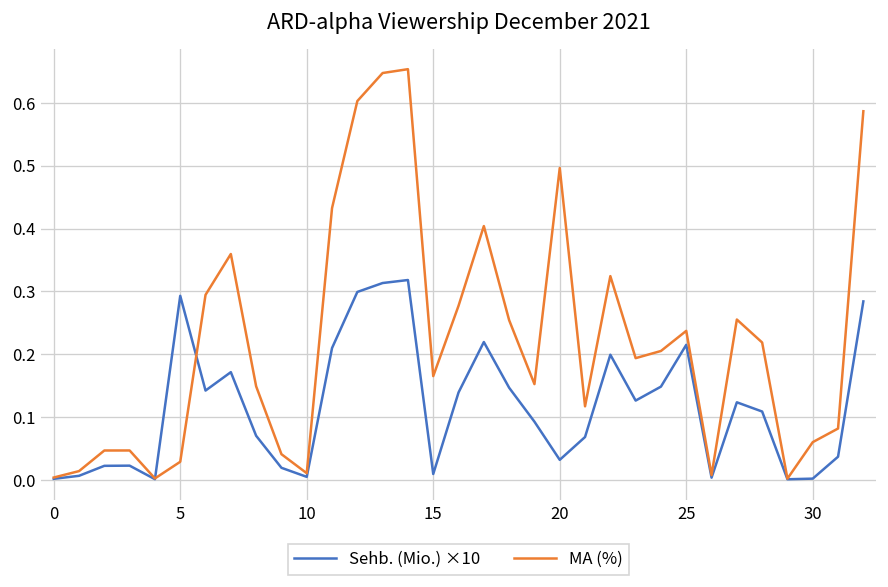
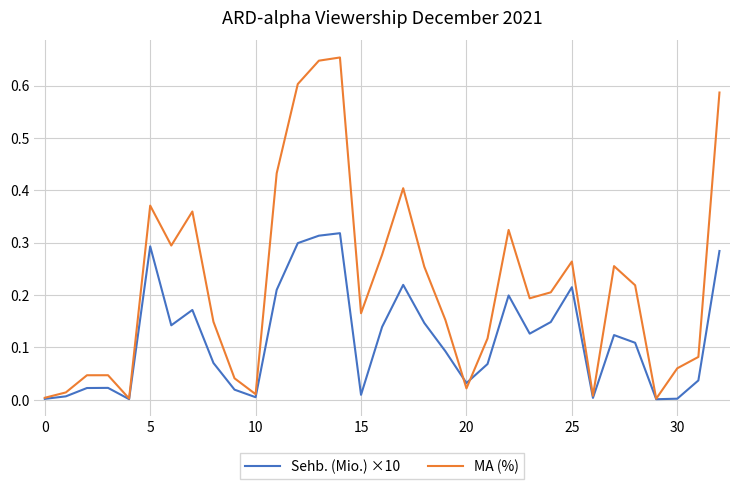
  {
    "Sehb. (Mio.) ×10": {
      "5": 0.29,
      "10": 0.00,
      "15": 0.01,
      "20": 0.03,
      "25": 0.21,
      "30": 0.00
    },
    "MA (%)": {
-     "5": 0.03,
+     "5": 0.37,
      "10": 0.01,
      "15": 0.17,
-     "20": 0.50,
-     "25": 0.24,
+     "20": 0.02,
+     "25": 0.26,
      "30": 0.06
    }
  }
